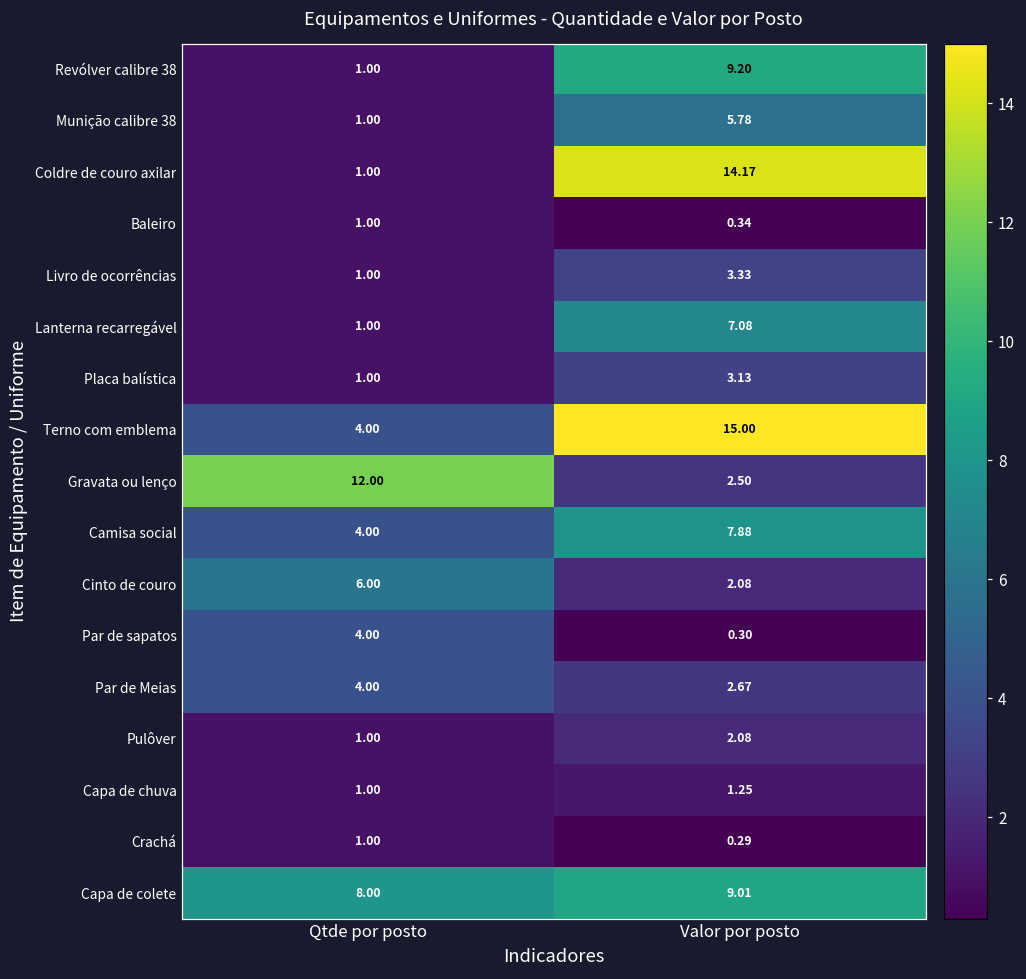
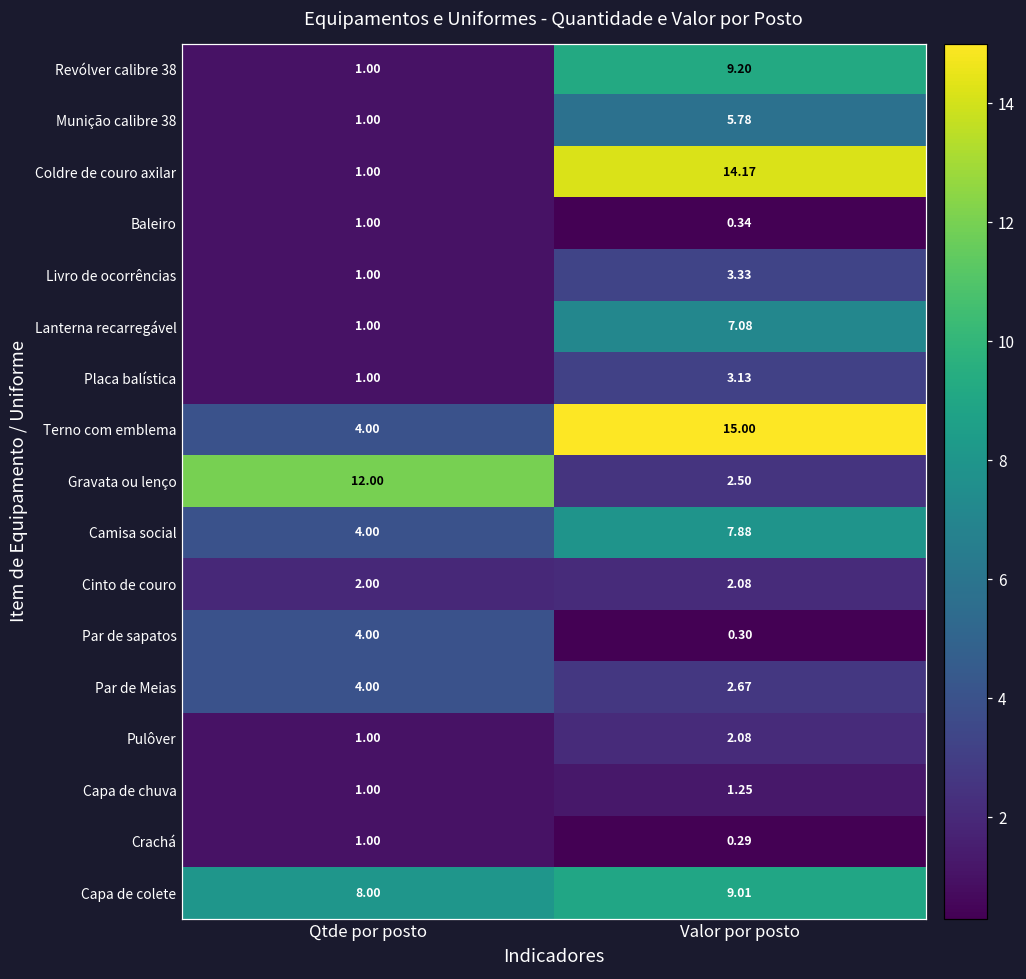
  {
    "Revólver calibre 38": {
      "Qtde por posto": 1.00,
      "Valor por posto": 9.20
    },
    "Munição calibre 38": {
      "Qtde por posto": 1.00,
      "Valor por posto": 5.78
    },
    "Coldre de couro axilar": {
      "Qtde por posto": 1.00,
      "Valor por posto": 14.17
    },
    "Baleiro": {
      "Qtde por posto": 1.00,
      "Valor por posto": 0.34
    },
    "Livro de ocorrências": {
      "Qtde por posto": 1.00,
      "Valor por posto": 3.33
    },
    "Lanterna recarregável": {
      "Qtde por posto": 1.00,
      "Valor por posto": 7.08
    },
    "Placa balística": {
      "Qtde por posto": 1.00,
      "Valor por posto": 3.13
    },
    "Terno com emblema": {
      "Qtde por posto": 4.00,
      "Valor por posto": 15.00
    },
    "Gravata ou lenço": {
      "Qtde por posto": 12.00,
      "Valor por posto": 2.50
    },
    "Camisa social": {
      "Qtde por posto": 4.00,
      "Valor por posto": 7.88
    },
    "Cinto de couro": {
-     "Qtde por posto": 6.00,
+     "Qtde por posto": 2.00,
      "Valor por posto": 2.08
    },
    "Par de sapatos": {
      "Qtde por posto": 4.00,
      "Valor por posto": 0.30
    },
    "Par de Meias": {
      "Qtde por posto": 4.00,
      "Valor por posto": 2.67
    },
    "Pulôver": {
      "Qtde por posto": 1.00,
      "Valor por posto": 2.08
    },
    "Capa de chuva": {
      "Qtde por posto": 1.00,
      "Valor por posto": 1.25
    },
    "Crachá": {
      "Qtde por posto": 1.00,
      "Valor por posto": 0.29
    },
    "Capa de colete": {
      "Qtde por posto": 8.00,
      "Valor por posto": 9.01
    }
  }
